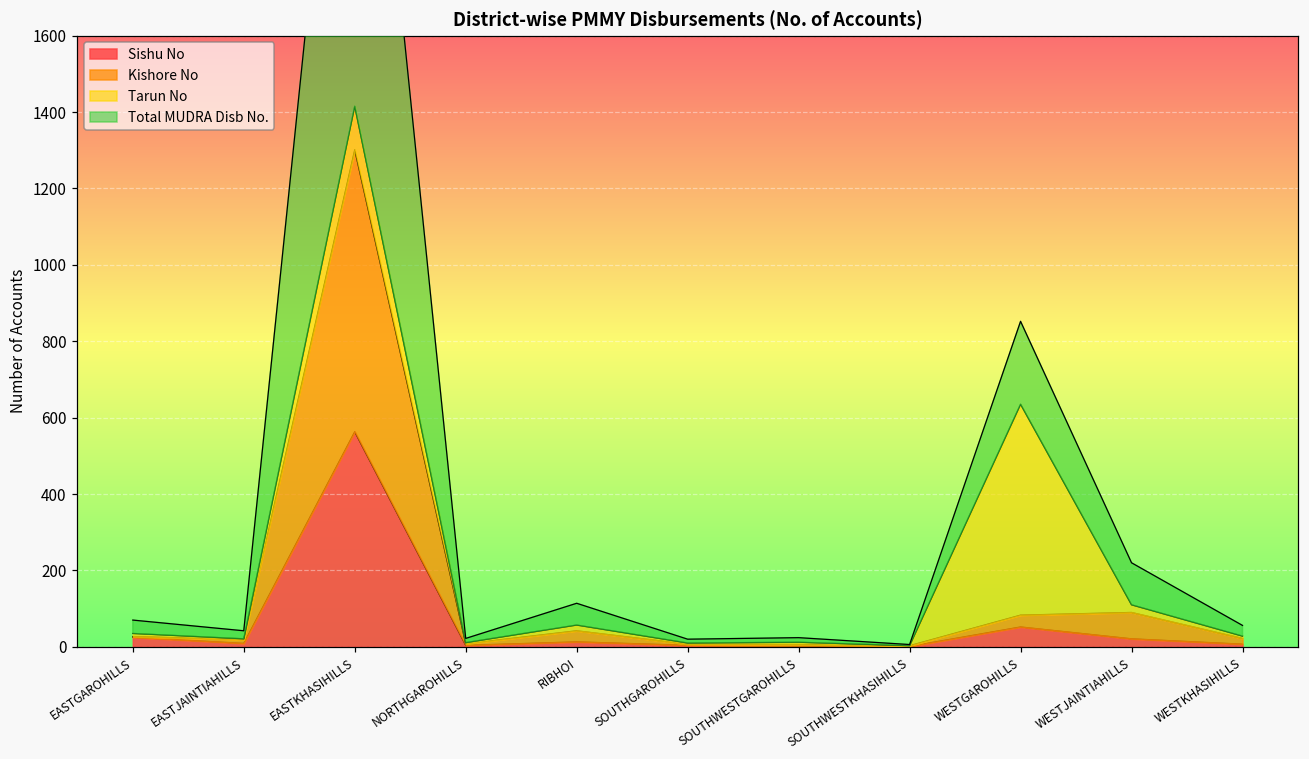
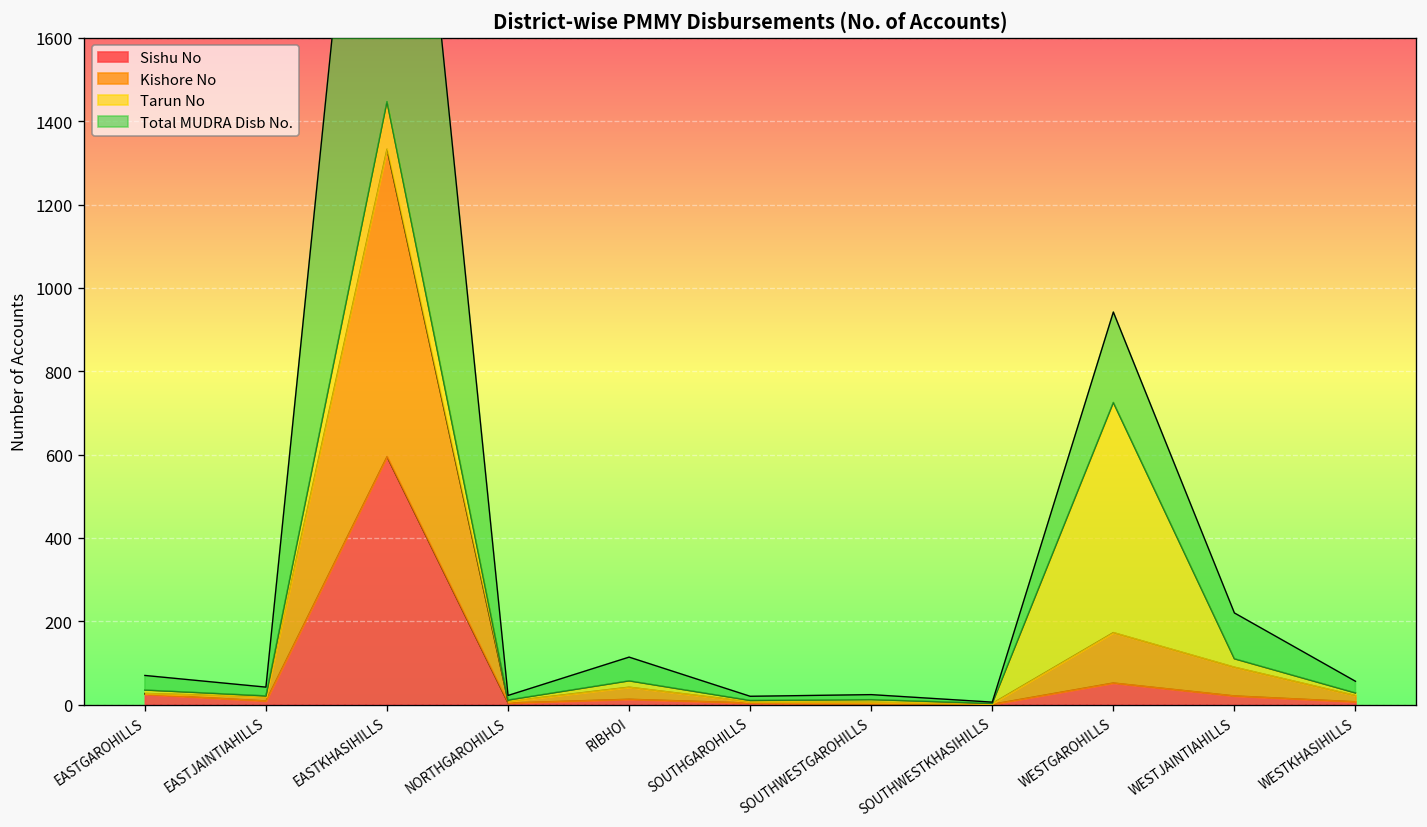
  {
    "Sishu No": {
      "EASTJAINTIAHILLS": 10,
-     "EASTKHASIHILLS": 560,
+     "EASTKHASIHILLS": 600,
      "RIBHOI": 10,
      "WESTGAROHILLS": 50,
      "WESTJAINTIAHILLS": 20,
      "WESTKHASIHILLS": 10
    },
    "Kishore No": {
      "EASTKHASIHILLS": 740,
      "RIBHOI": 30,
-     "WESTGAROHILLS": 30,
+     "WESTGAROHILLS": 120,
      "WESTJAINTIAHILLS": 70
    },
    "Tarun No": {
      "EASTGAROHILLS": 10,
      "EASTKHASIHILLS": 110,
      "RIBHOI": 20,
      "WESTGAROHILLS": 550,
      "WESTJAINTIAHILLS": 20
    },
    "Total MUDRA Disb No.": {
      "EASTGAROHILLS": 40,
      "EASTJAINTIAHILLS": 20,
      "NORTHGAROHILLS": 10,
      "RIBHOI": 60,
      "SOUTHGAROHILLS": 10,
      "SOUTHWESTGAROHILLS": 10,
      "WESTGAROHILLS": 220,
      "WESTJAINTIAHILLS": 110,
      "WESTKHASIHILLS": 30
    }
  }
